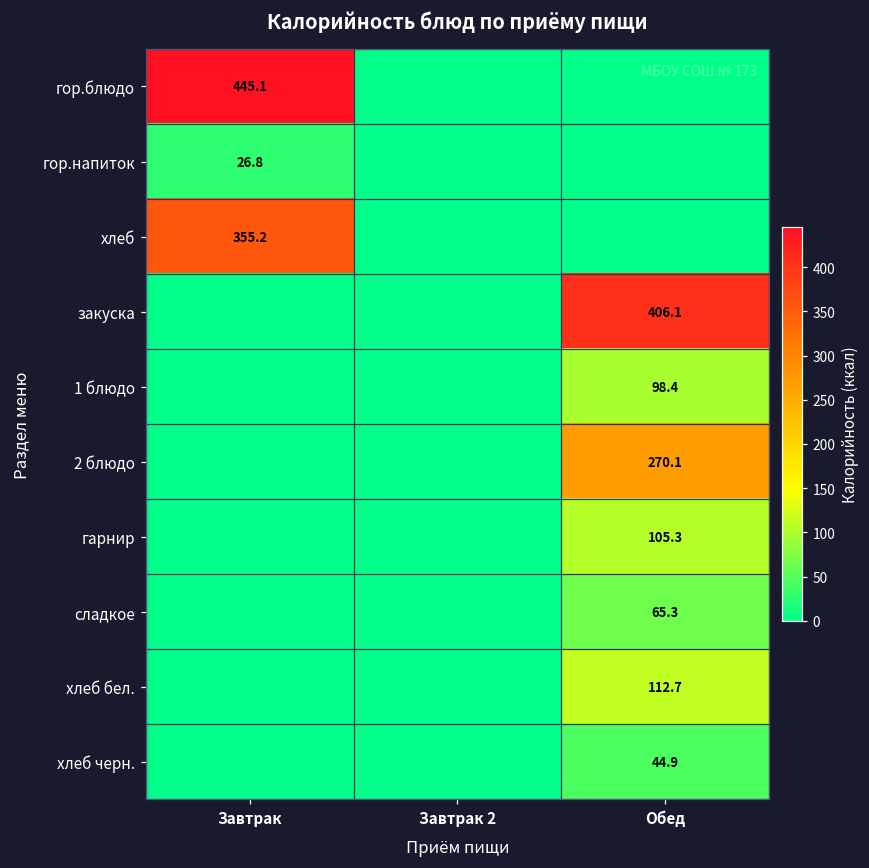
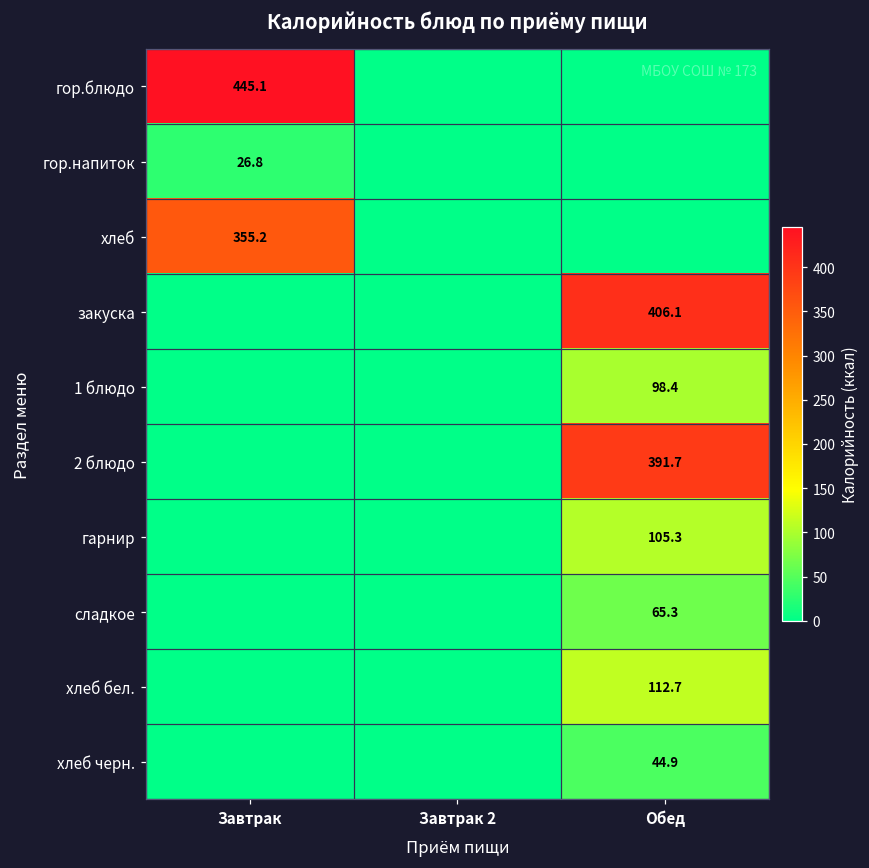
  {
    "гор.блюдо": {
      "Завтрак": 445.1,
      "Обед": 173
    },
    "гор.напиток": {
      "Завтрак": 26.8
    },
    "хлеб": {
      "Завтрак": 355.2
    },
    "закуска": {
      "Обед": 406.1
    },
    "1 блюдо": {
      "Обед": 98.4
    },
    "2 блюдо": {
-     "Обед": 270.1
+     "Обед": 391.7
    },
    "гарнир": {
      "Обед": 105.3
    },
    "сладкое": {
      "Обед": 65.3
    },
    "хлеб бел.": {
      "Обед": 112.7
    },
    "хлеб черн.": {
      "Обед": 44.9
    }
  }
